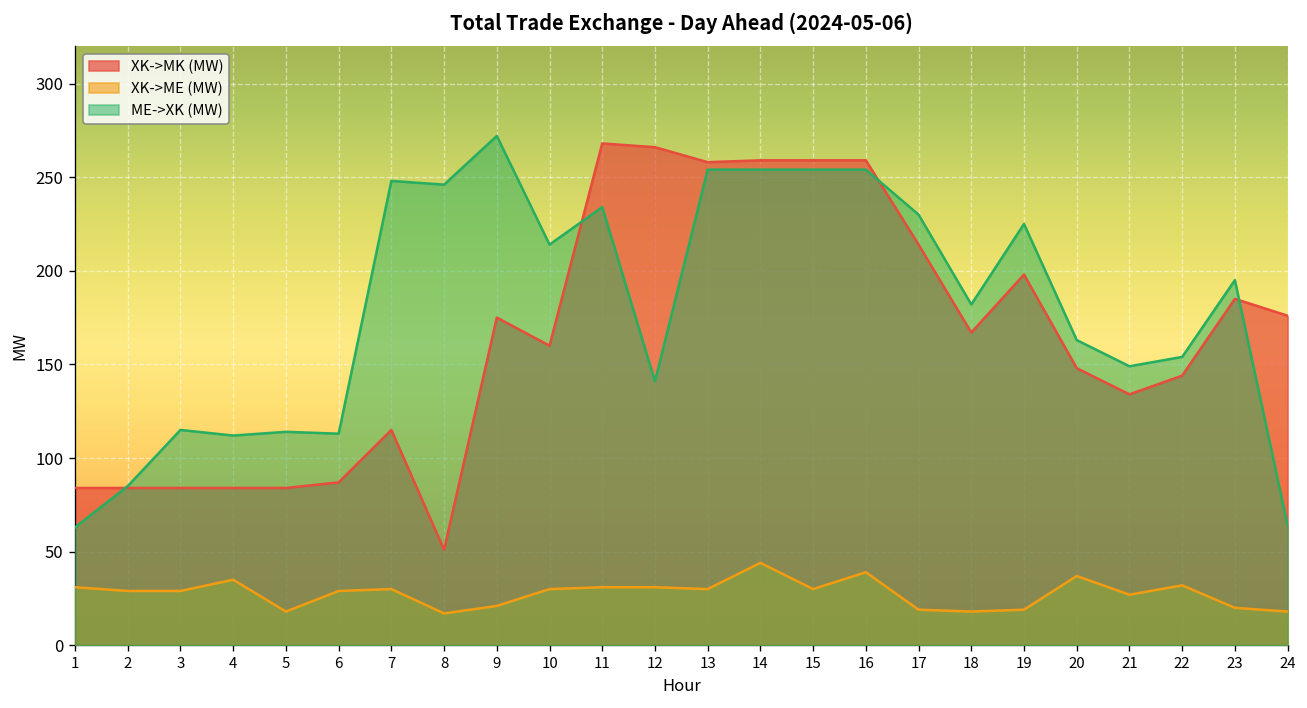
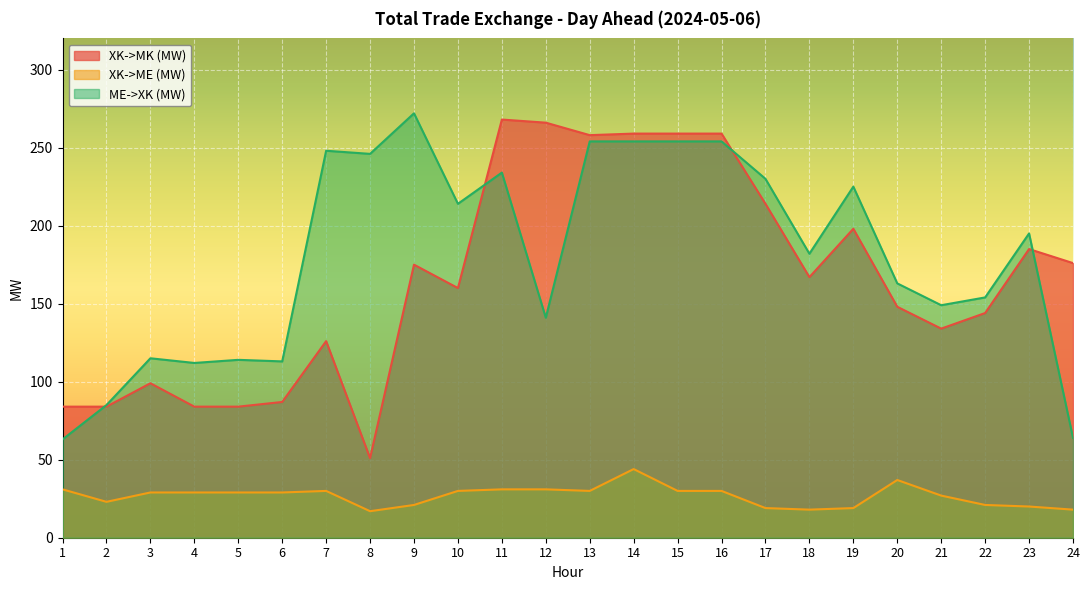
  {
    "XK->MK (MW)": {
      "1": 84,
-     "3": 84,
+     "3": 99,
      "4": 84,
      "5": 84,
      "6": 87,
-     "7": 115,
+     "7": 126,
      "8": 51,
      "9": 175,
      "10": 160,
      "11": 268,
      "12": 266,
      "13": 258,
      "14": 259,
      "15": 259,
      "16": 259,
      "17": 214,
      "18": 167,
      "19": 198,
      "20": 148,
      "21": 134,
      "22": 144,
      "23": 185,
      "24": 176
    },
    "XK->ME (MW)": {
      "1": 31,
-     "2": 29,
+     "2": 23,
      "3": 29,
-     "4": 35,
-     "5": 18,
+     "4": 29,
+     "5": 29,
      "6": 29,
      "7": 30,
      "8": 17,
      "9": 21,
      "10": 30,
      "11": 31,
      "12": 31,
      "13": 30,
      "14": 44,
      "15": 30,
-     "16": 39,
+     "16": 30,
      "17": 19,
      "18": 18,
      "19": 19,
      "20": 37,
      "21": 27,
-     "22": 32,
+     "22": 21,
      "23": 20,
      "24": 18
    },
    "ME->XK (MW)": {
      "1": 63,
      "3": 115,
      "4": 112,
      "5": 114,
      "6": 113,
      "7": 248,
      "8": 246,
      "9": 272,
      "10": 214,
      "11": 234,
      "12": 141,
      "13": 254,
      "14": 254,
      "15": 254,
      "16": 254,
      "17": 230,
      "18": 182,
      "19": 225,
      "20": 163,
      "21": 149,
      "22": 154,
      "23": 195,
      "24": 64
    }
  }
